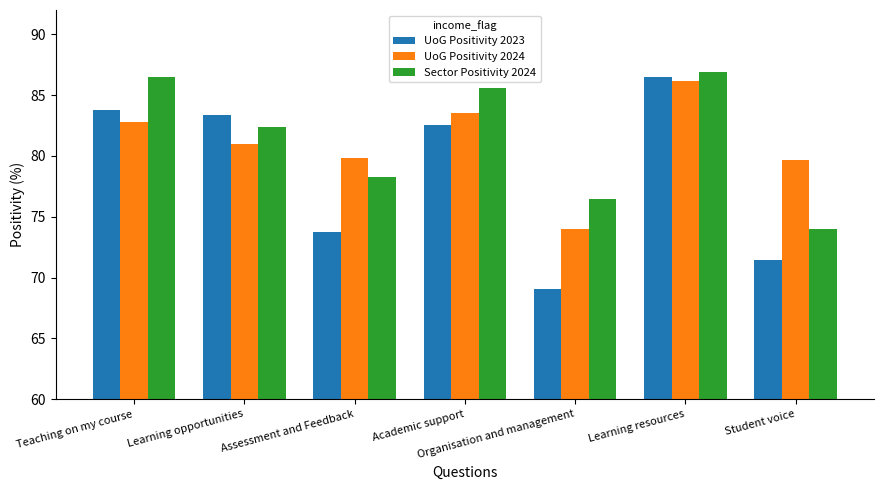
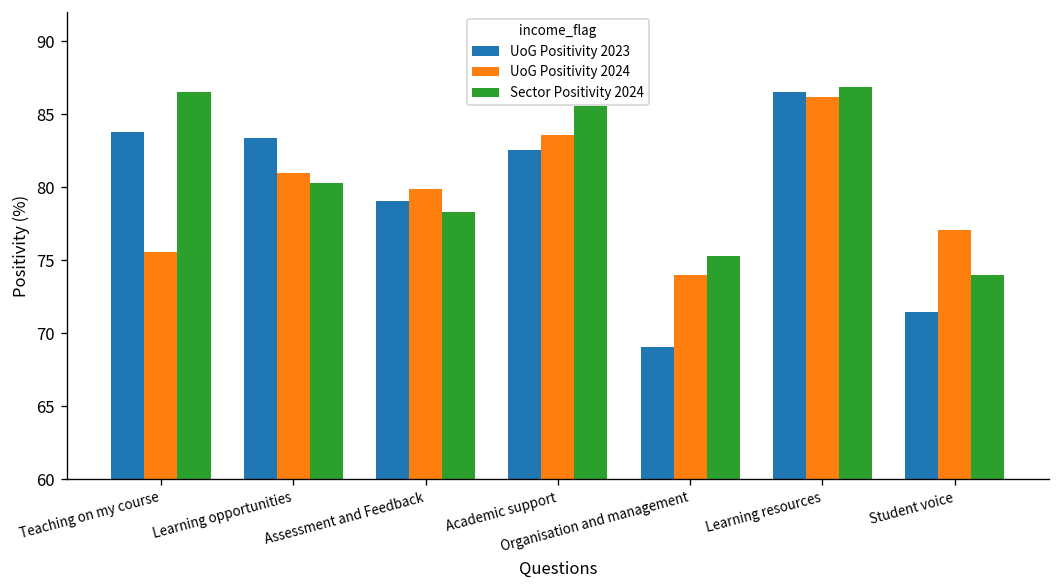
  {
    "UoG Positivity 2023": {
      "Teaching on my course": 83.8,
      "Learning opportunities": 83.4,
-     "Assessment and Feedback": 73.8,
+     "Assessment and Feedback": 79.1,
      "Academic support": 82.5,
      "Organisation and management": 69.1,
      "Learning resources": 86.5,
      "Student voice": 71.4
    },
    "UoG Positivity 2024": {
-     "Teaching on my course": 82.8,
+     "Teaching on my course": 75.6,
      "Learning opportunities": 81.0,
      "Assessment and Feedback": 79.8,
      "Academic support": 83.6,
      "Organisation and management": 74.0,
      "Learning resources": 86.2,
-     "Student voice": 79.7
+     "Student voice": 77.1
    },
    "Sector Positivity 2024": {
      "Teaching on my course": 86.5,
-     "Learning opportunities": 82.4,
+     "Learning opportunities": 80.3,
      "Assessment and Feedback": 78.3,
      "Academic support": 85.6,
-     "Organisation and management": 76.5,
+     "Organisation and management": 75.3,
      "Learning resources": 86.9,
      "Student voice": 74.0
    }
  }
